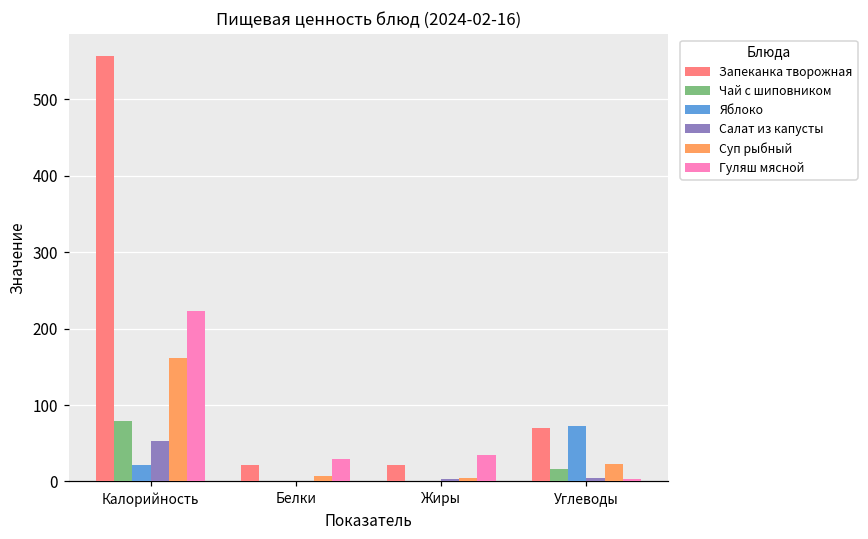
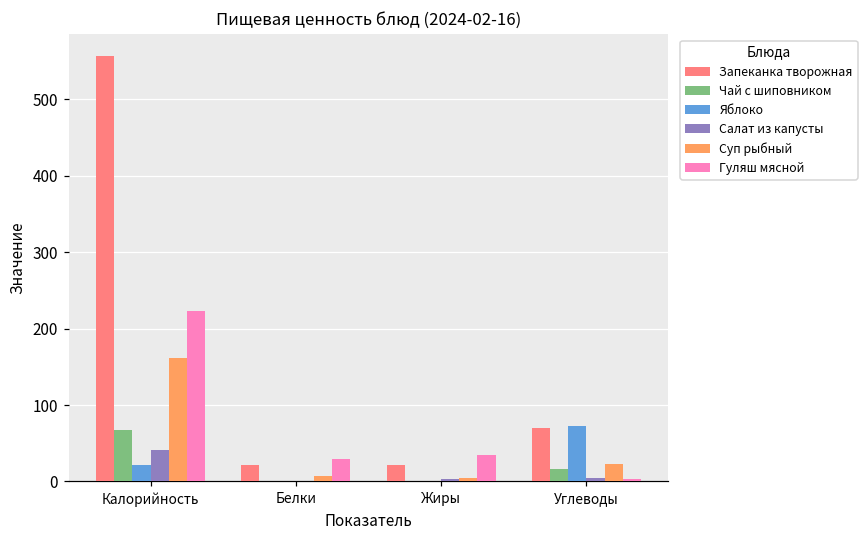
  {
    "Чай с шиповником": {
-     "Калорийность": 80,
+     "Калорийность": 70,
      "Углеводы": 20
    },
    "Яблоко": {
      "Калорийность": 20,
      "Углеводы": 70
    },
    "Салат из капусты": {
-     "Калорийность": 50,
+     "Калорийность": 40,
      "Жиры": 0,
      "Углеводы": 0
    },
    "Гуляш мясной": {
      "Калорийность": 220,
      "Белки": 30,
      "Жиры": 30
    }
  }
